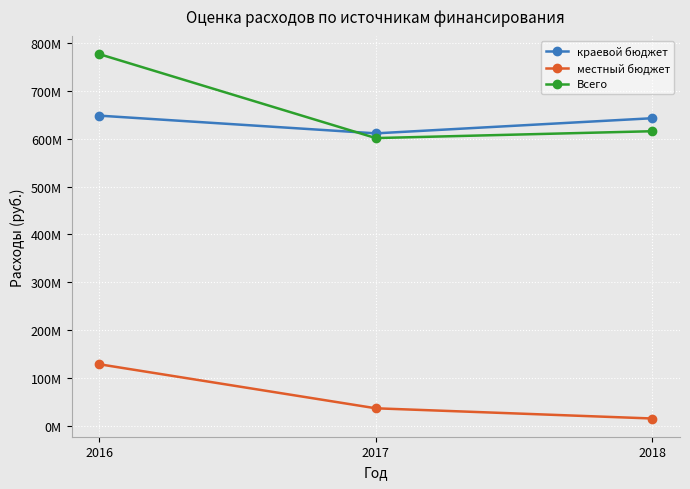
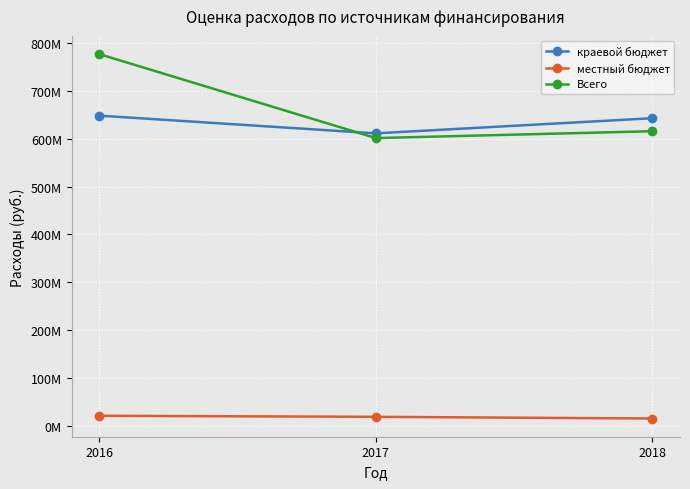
  {
    "краевой бюджет": {
      "2016": 650000000,
      "2017": 610000000,
      "2018": 640000000
    },
    "местный бюджет": {
-     "2016": 130000000,
-     "2017": 40000000,
+     "2016": 20000000,
+     "2017": 20000000,
      "2018": 20000000
    },
    "Всего": {
      "2016": 780000000,
      "2017": 600000000,
      "2018": 620000000
    }
  }
